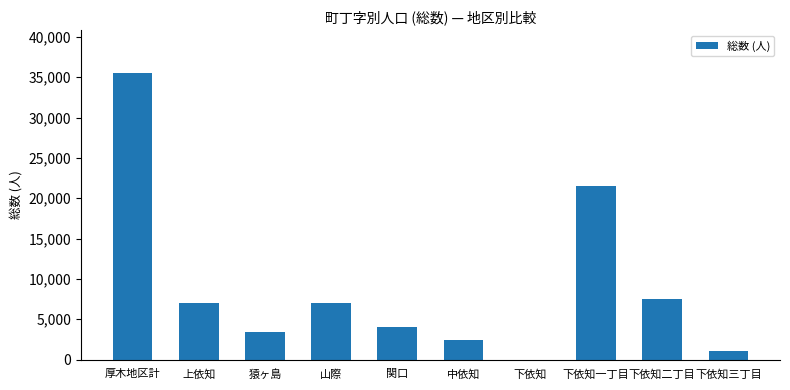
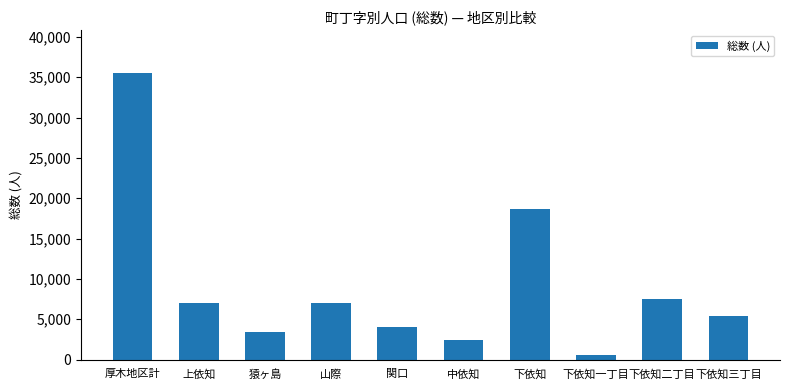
  {
    "厚木地区計": "36,000",
    "上依知": "7,000",
    "猿ヶ島": "3,000",
    "山際": "7,000",
    "関口": "4,000",
    "中依知": "2,000",
-   "下依知": "0",
-   "下依知一丁目": "22,000",
+   "下依知": "19,000",
+   "下依知一丁目": "1,000",
    "下依知二丁目": "8,000",
-   "下依知三丁目": "1,000"
+   "下依知三丁目": "5,000"
  }
